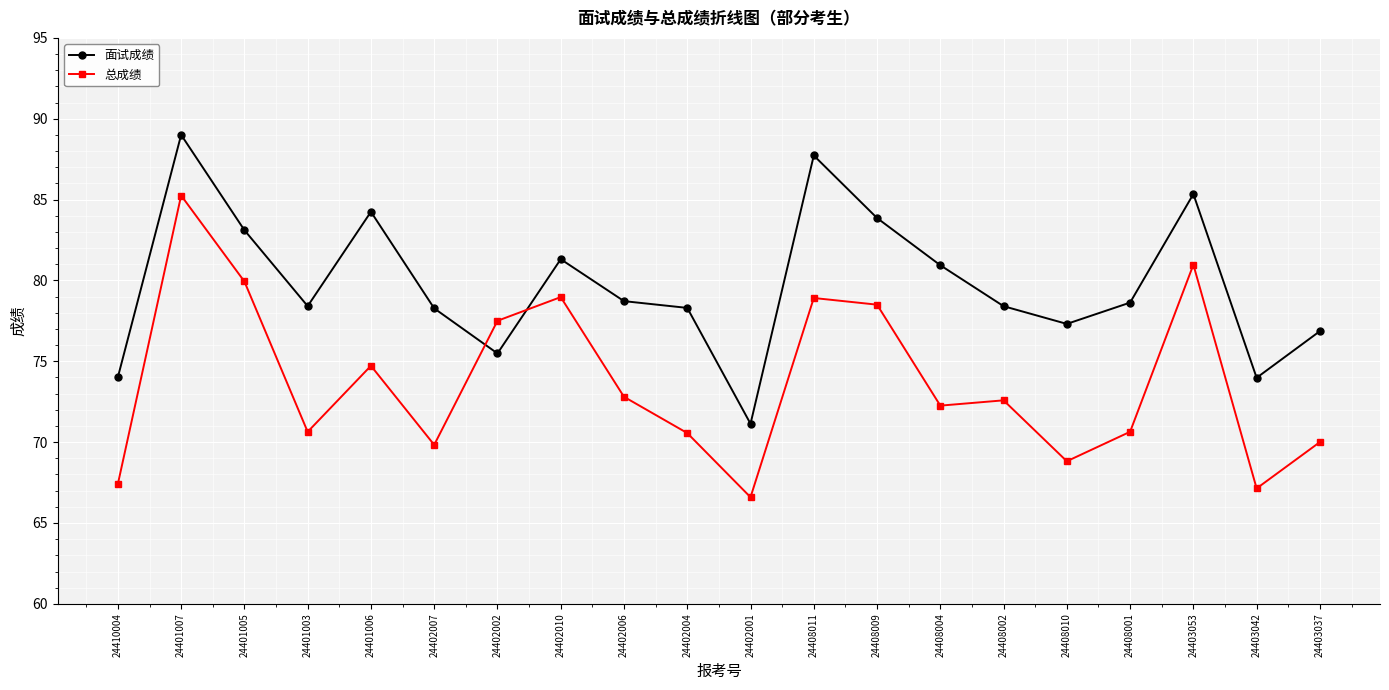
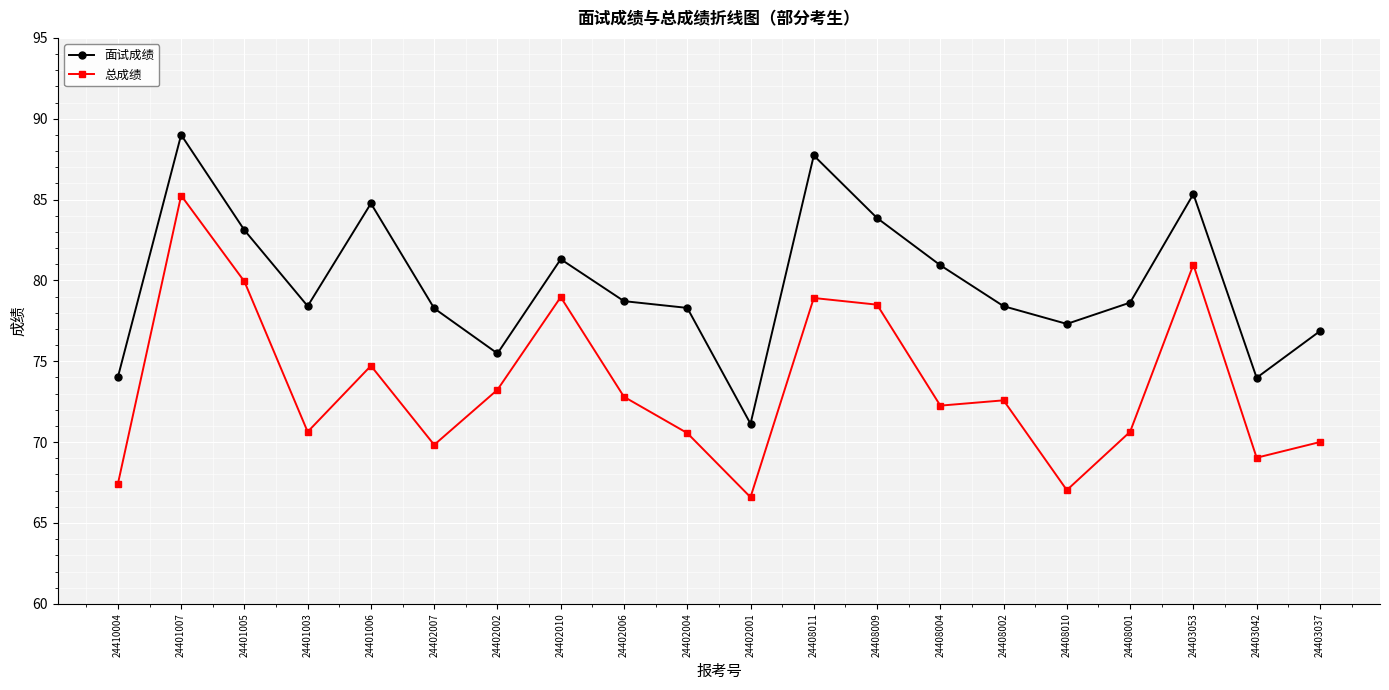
  {
    "面试成绩": {
      "24410004": 74.0,
      "24401007": 89.0,
      "24401005": 83.1,
      "24401003": 78.4,
-     "24401006": 84.2,
+     "24401006": 84.8,
      "24402007": 78.3,
      "24402002": 75.5,
      "24402010": 81.3,
      "24402006": 78.7,
      "24402004": 78.3,
      "24402001": 71.1,
      "24408011": 87.7,
      "24408009": 83.9,
      "24408004": 80.9,
      "24408002": 78.4,
      "24408010": 77.3,
      "24408001": 78.6,
      "24403053": 85.3,
      "24403042": 74.0,
      "24403037": 76.9
    },
    "总成绩": {
      "24410004": 67.4,
      "24401007": 85.3,
      "24401005": 79.9,
      "24401003": 70.6,
      "24401006": 74.7,
      "24402007": 69.8,
-     "24402002": 77.5,
+     "24402002": 73.2,
      "24402010": 79.0,
      "24402006": 72.8,
      "24402004": 70.6,
      "24402001": 66.6,
      "24408011": 78.9,
      "24408009": 78.5,
      "24408004": 72.3,
      "24408002": 72.6,
-     "24408010": 68.8,
+     "24408010": 67.0,
      "24408001": 70.6,
      "24403053": 81.0,
-     "24403042": 67.1,
+     "24403042": 69.0,
      "24403037": 70.0
    }
  }
